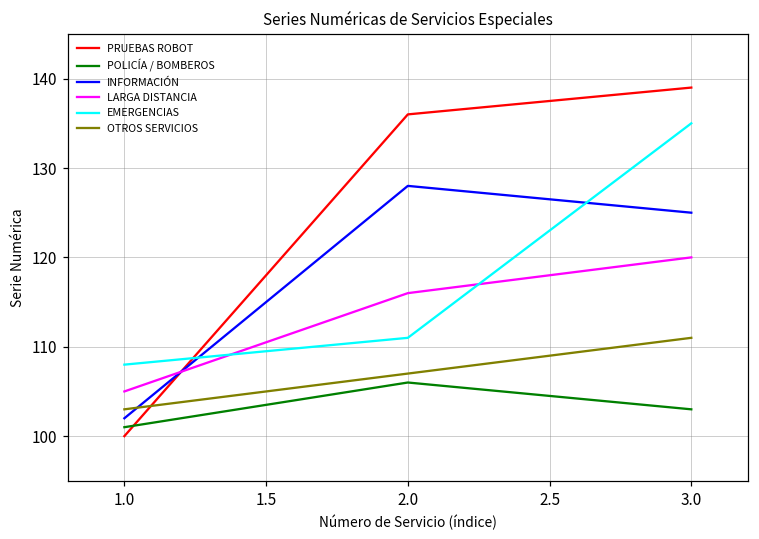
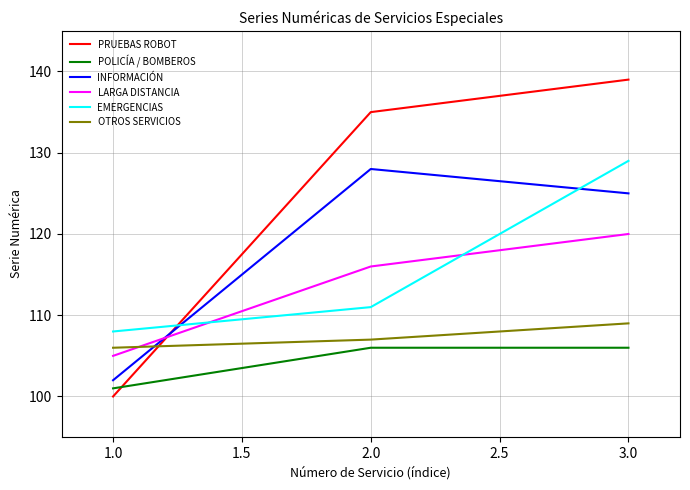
  {
    "PRUEBAS ROBOT": {
      "1.0": 100,
-     "2.0": 136,
+     "2.0": 135,
      "3.0": 139
    },
    "POLICÍA / BOMBEROS": {
      "1.0": 101,
      "2.0": 106,
-     "3.0": 103
+     "3.0": 106
    },
    "INFORMACIÓN": {
      "1.0": 102,
      "2.0": 128,
      "3.0": 125
    },
    "LARGA DISTANCIA": {
      "1.0": 105,
      "2.0": 116,
      "3.0": 120
    },
    "EMERGENCIAS": {
      "1.0": 108,
      "2.0": 111,
-     "3.0": 135
+     "3.0": 129
    },
    "OTROS SERVICIOS": {
-     "1.0": 103,
+     "1.0": 106,
      "2.0": 107,
-     "3.0": 111
+     "3.0": 109
    }
  }
